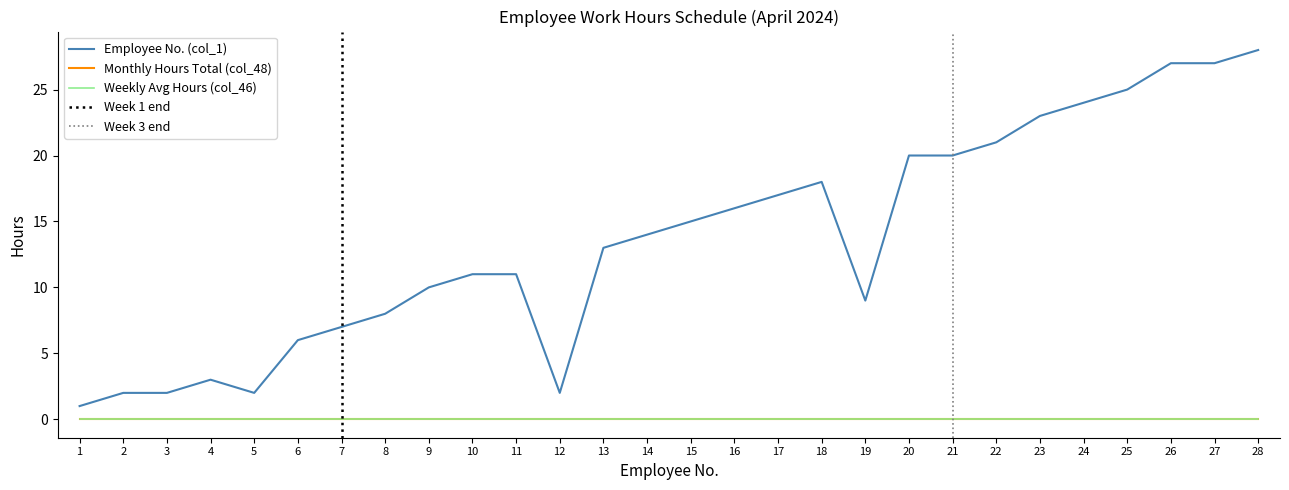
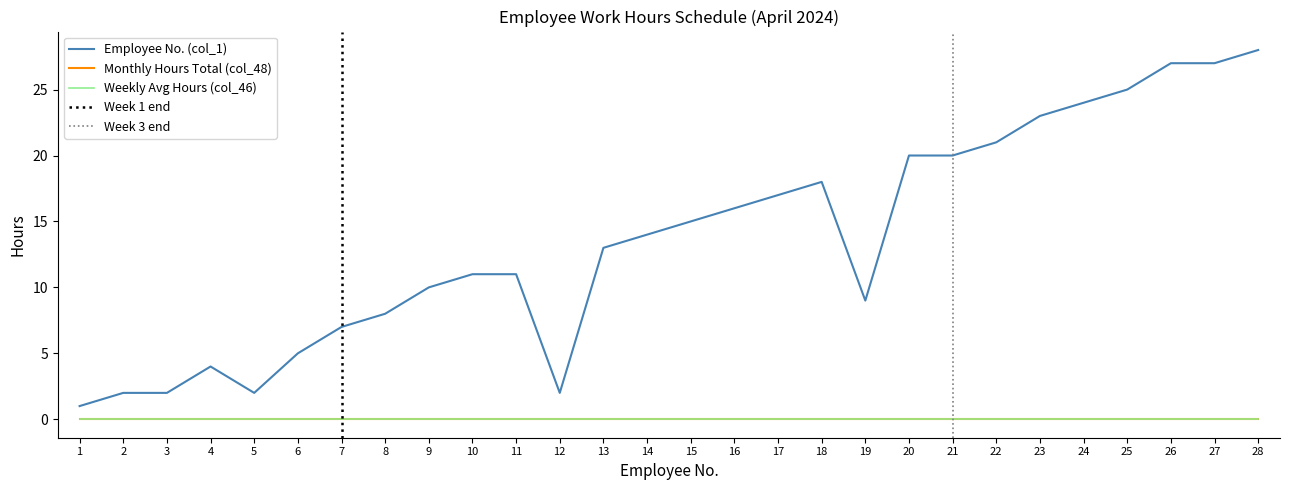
  {
    "Employee No. (col_1)": {
      "1": 1,
      "2": 2,
      "3": 2,
-     "4": 3,
+     "4": 4,
      "5": 2,
-     "6": 6,
+     "6": 5,
      "7": 7,
      "8": 8,
      "9": 10,
      "10": 11,
      "11": 11,
      "12": 2,
      "13": 13,
      "14": 14,
      "15": 15,
      "16": 16,
      "17": 17,
      "18": 18,
      "19": 9,
      "20": 20,
      "21": 20,
      "22": 21,
      "23": 23,
      "24": 24,
      "25": 25,
      "26": 27,
      "27": 27,
      "28": 28
    },
    "Weekly Avg Hours (col_46)": {
      "1": 0,
      "2": 0,
      "3": 0,
      "4": 0,
      "5": 0,
      "6": 0,
      "7": 0,
      "8": 0,
      "9": 0,
      "10": 0,
      "11": 0,
      "12": 0,
      "13": 0,
      "14": 0,
      "15": 0,
      "16": 0,
      "17": 0,
      "18": 0,
      "19": 0,
      "20": 0,
      "21": 0,
      "22": 0,
      "23": 0,
      "24": 0,
      "25": 0,
      "26": 0,
      "27": 0,
      "28": 0
    }
  }
